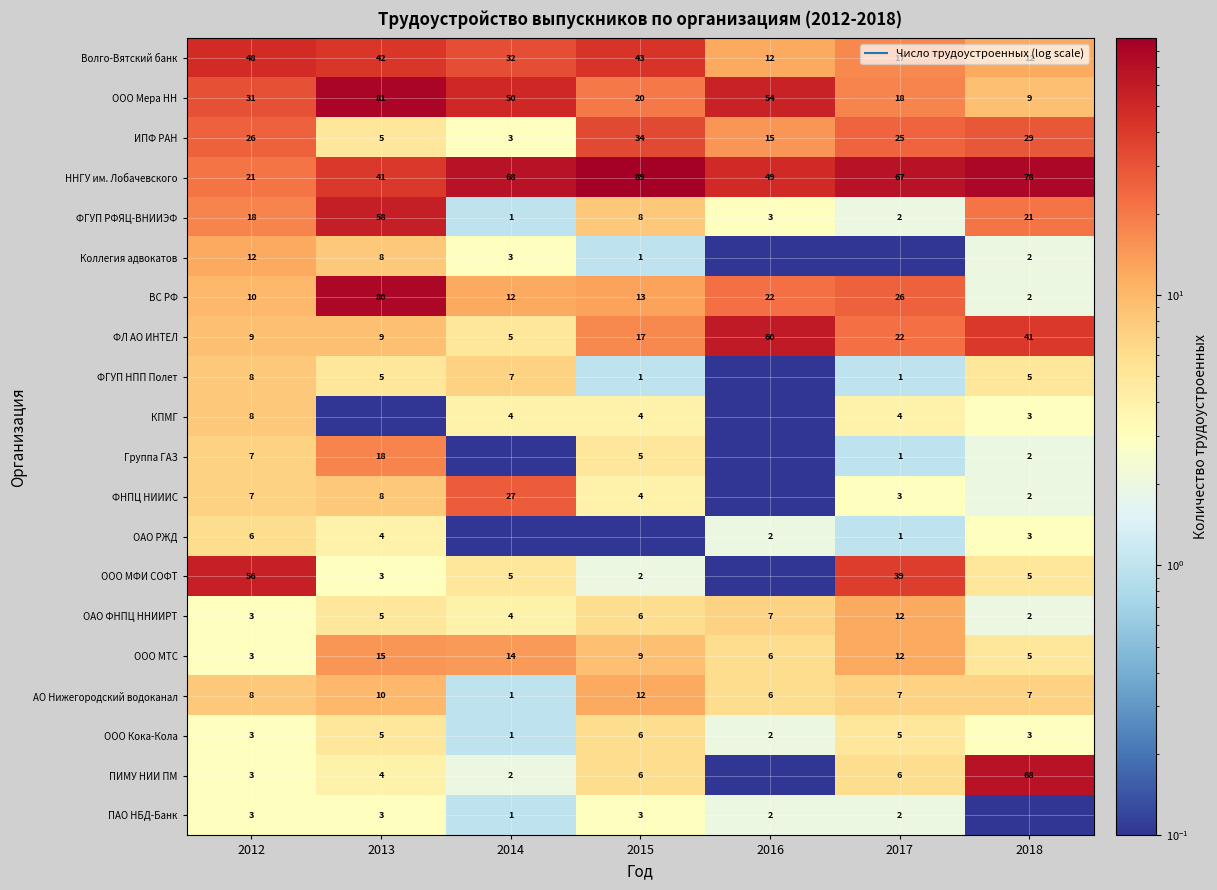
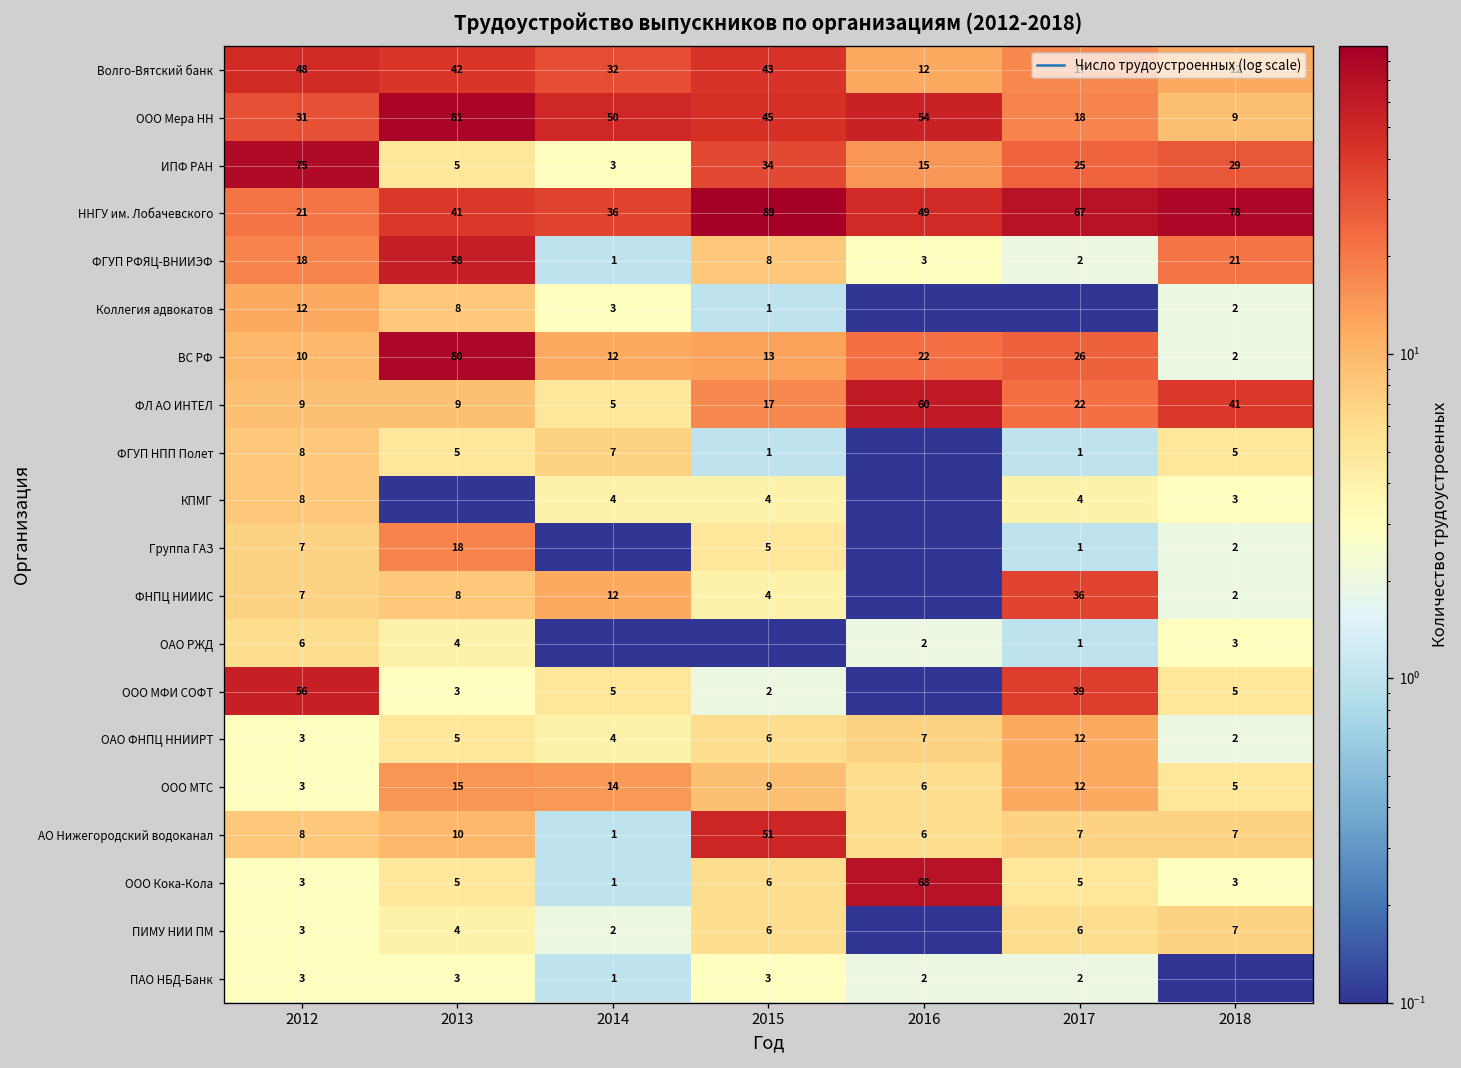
  {
    "Волго-Вятский банк": {
      "2012": 48,
      "2013": 42,
      "2014": 32,
      "2015": 43,
      "2016": 12
    },
    "ООО Мера НН": {
      "2012": 31,
      "2013": 81,
      "2014": 50,
-     "2015": 20,
+     "2015": 45,
      "2016": 54,
      "2017": 18,
      "2018": 9
    },
    "ИПФ РАН": {
-     "2012": 26,
+     "2012": 75,
      "2013": 5,
      "2014": 3,
      "2015": 34,
      "2016": 15,
      "2017": 25,
      "2018": 29
    },
    "ННГУ им. Лобачевского": {
      "2012": 21,
      "2013": 41,
-     "2014": 68,
+     "2014": 36,
      "2015": 89,
      "2016": 49,
      "2017": 67,
      "2018": 78
    },
    "ФГУП РФЯЦ-ВНИИЭФ": {
      "2012": 18,
      "2013": 58,
      "2014": 1,
      "2015": 8,
      "2016": 3,
      "2017": 2,
      "2018": 21
    },
    "Коллегия адвокатов": {
      "2012": 12,
      "2013": 8,
      "2014": 3,
      "2015": 1,
      "2018": 2
    },
    "ВС РФ": {
      "2012": 10,
      "2013": 80,
      "2014": 12,
      "2015": 13,
      "2016": 22,
      "2017": 26,
      "2018": 2
    },
    "ФЛ АО ИНТЕЛ": {
      "2012": 9,
      "2013": 9,
      "2014": 5,
      "2015": 17,
      "2016": 60,
      "2017": 22,
      "2018": 41
    },
    "ФГУП НПП Полет": {
      "2012": 8,
      "2013": 5,
      "2014": 7,
      "2015": 1,
      "2017": 1,
      "2018": 5
    },
    "КПМГ": {
      "2012": 8,
      "2014": 4,
      "2015": 4,
      "2017": 4,
      "2018": 3
    },
    "Группа ГАЗ": {
      "2012": 7,
      "2013": 18,
      "2015": 5,
      "2017": 1,
      "2018": 2
    },
    "ФНПЦ НИИИС": {
      "2012": 7,
      "2013": 8,
-     "2014": 27,
+     "2014": 12,
      "2015": 4,
-     "2017": 3,
+     "2017": 36,
      "2018": 2
    },
    "ОАО РЖД": {
      "2012": 6,
      "2013": 4,
      "2016": 2,
      "2017": 1,
      "2018": 3
    },
    "ООО МФИ СОФТ": {
      "2012": 56,
      "2013": 3,
      "2014": 5,
      "2015": 2,
      "2017": 39,
      "2018": 5
    },
    "ОАО ФНПЦ ННИИРТ": {
      "2012": 3,
      "2013": 5,
      "2014": 4,
      "2015": 6,
      "2016": 7,
      "2017": 12,
      "2018": 2
    },
    "ООО МТС": {
      "2012": 3,
      "2013": 15,
      "2014": 14,
      "2015": 9,
      "2016": 6,
      "2017": 12,
      "2018": 5
    },
    "АО Нижегородский водоканал": {
      "2012": 8,
      "2013": 10,
      "2014": 1,
-     "2015": 12,
+     "2015": 51,
      "2016": 6,
      "2017": 7,
      "2018": 7
    },
    "ООО Кока-Кола": {
      "2012": 3,
      "2013": 5,
      "2014": 1,
      "2015": 6,
-     "2016": 2,
+     "2016": 68,
      "2017": 5,
      "2018": 3
    },
    "ПИМУ НИИ ПМ": {
      "2012": 3,
      "2013": 4,
      "2014": 2,
      "2015": 6,
      "2017": 6,
-     "2018": 68
+     "2018": 7
    },
    "ПАО НБД-Банк": {
      "2012": 3,
      "2013": 3,
      "2014": 1,
      "2015": 3,
      "2016": 2,
      "2017": 2
    }
  }
